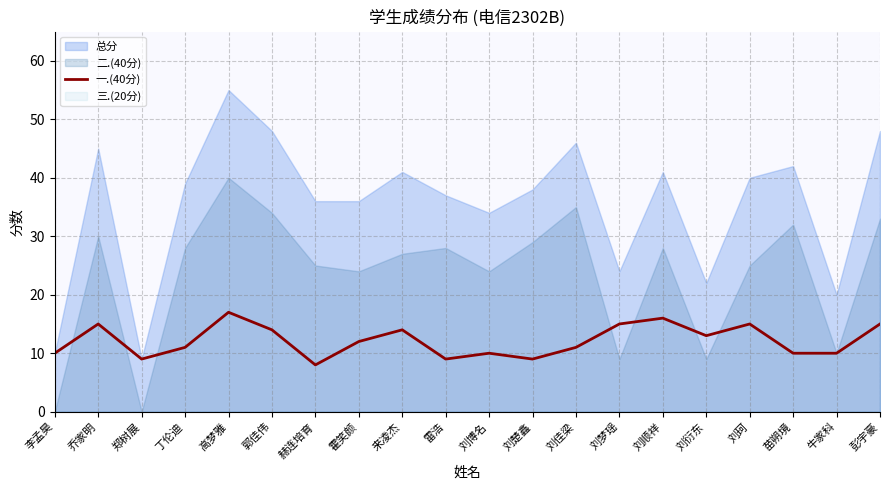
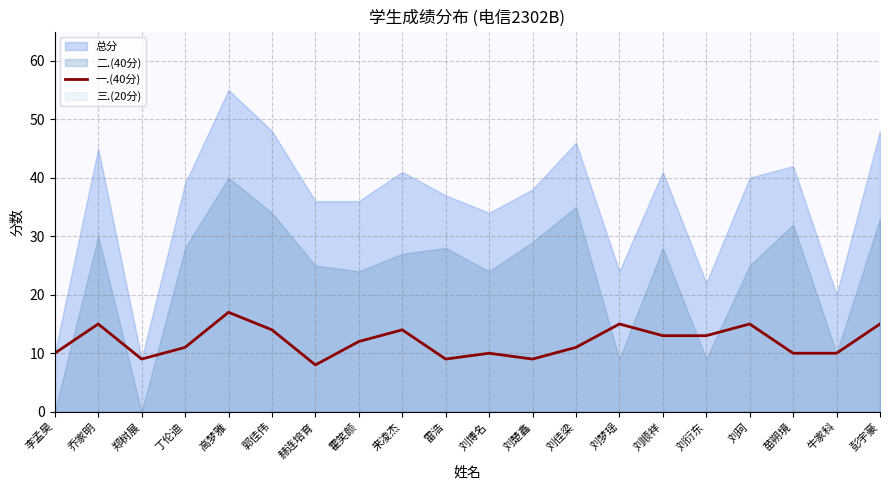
  {
    "一.(40分)": {
      "乔家明": 15,
      "丁伦迪": 11,
      "高梦雅": 17,
      "郭佳伟": 14,
      "赫连培育": 8,
      "霍笑颜": 12,
      "来凌杰": 14,
      "雷浩": 9,
      "刘博名": 10,
      "刘楚鑫": 9,
      "刘佳梁": 11,
      "刘梦瑶": 15,
-     "刘顺祥": 16,
+     "刘顺祥": 13,
      "刘衍东": 13,
      "刘珂": 15,
      "苗朔境": 10,
      "彭宇豪": 15
    },
    "三.(20分)": {
      "乔家明": 0,
      "丁伦迪": 0,
      "高梦雅": 0,
      "郭佳伟": 0,
      "赫连培育": 0,
      "霍笑颜": 0,
      "来凌杰": 0,
      "雷浩": 0,
      "刘博名": 0,
      "刘楚鑫": 0,
      "刘佳梁": 0,
      "刘梦瑶": 0,
      "刘顺祥": 0,
      "刘衍东": 0,
      "刘珂": 0,
      "苗朔境": 0,
      "牛家科": 0,
      "彭宇豪": 0
    }
  }
